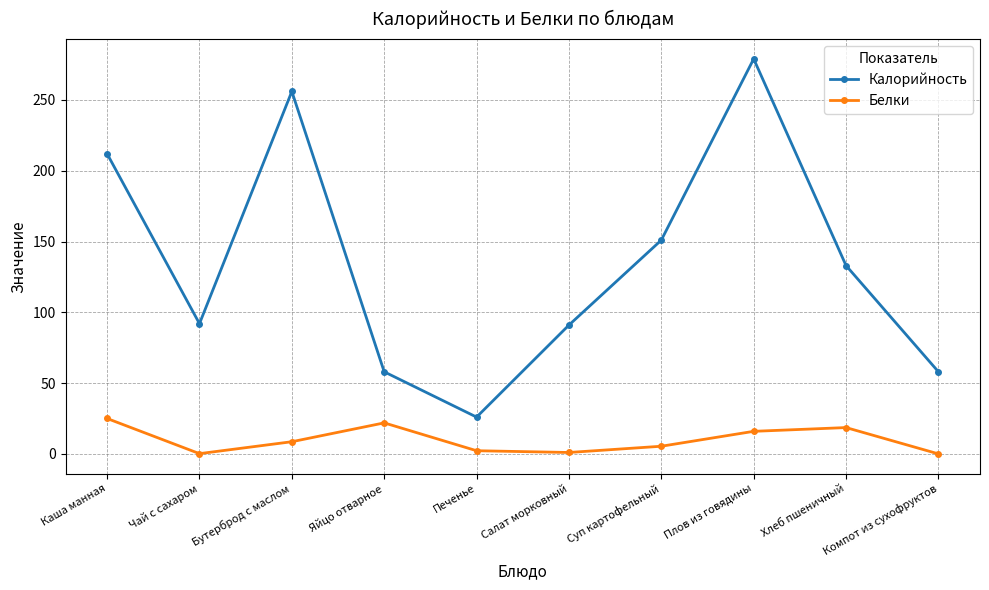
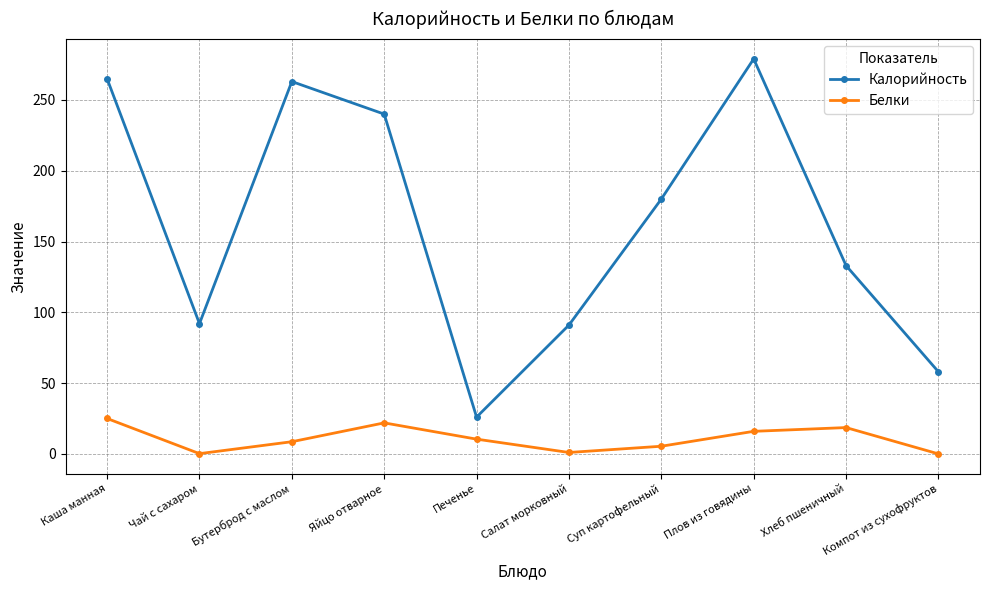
  {
    "Калорийность": {
-     "Каша манная": 212,
+     "Каша манная": 265,
      "Чай с сахаром": 92,
-     "Бутерброд с маслом": 256,
-     "Яйцо отварное": 58,
+     "Бутерброд с маслом": 263,
+     "Яйцо отварное": 240,
      "Печенье": 26,
      "Салат морковный": 91,
-     "Суп картофельный": 151,
+     "Суп картофельный": 180,
      "Плов из говядины": 279,
      "Хлеб пшеничный": 133,
      "Компот из сухофруктов": 58
    },
    "Белки": {
      "Каша манная": 25,
      "Чай с сахаром": 0,
      "Бутерброд с маслом": 9,
      "Яйцо отварное": 22,
-     "Печенье": 2,
+     "Печенье": 10,
      "Салат морковный": 1,
      "Суп картофельный": 5,
      "Плов из говядины": 16,
      "Хлеб пшеничный": 19,
      "Компот из сухофруктов": 0
    }
  }
